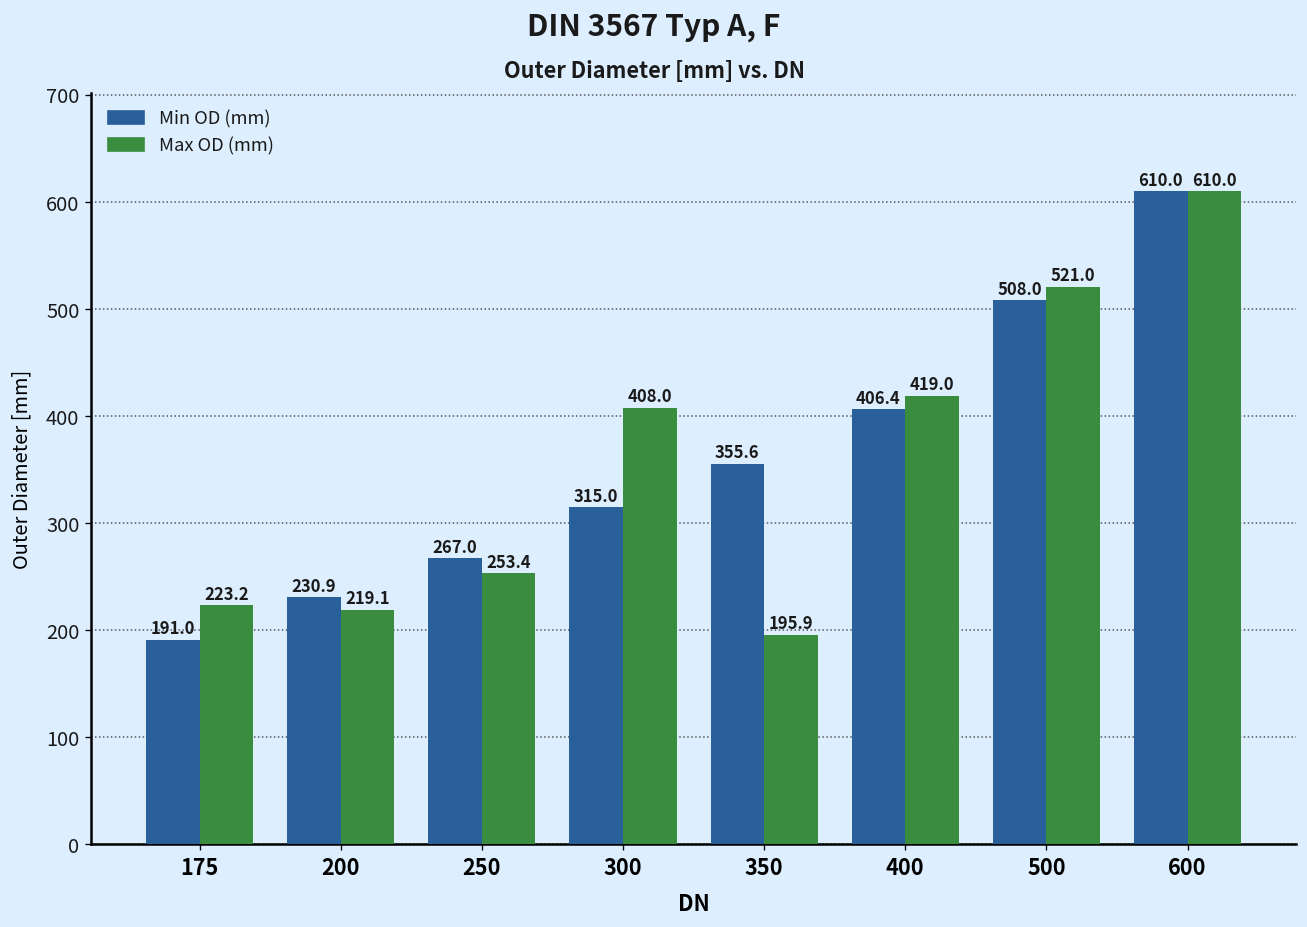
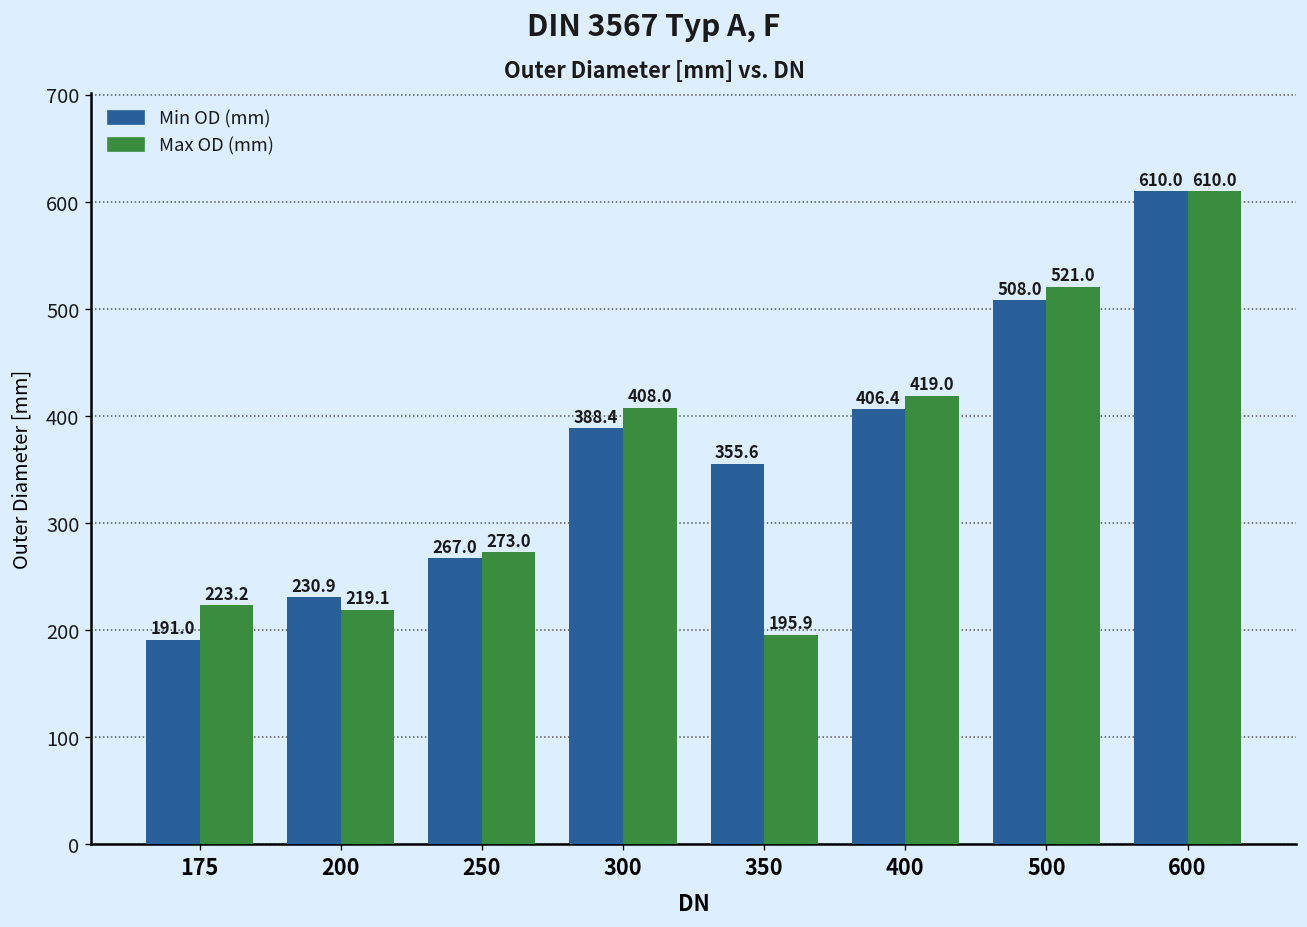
  {
    "Min OD (mm)": {
      "175": 191.0,
      "200": 230.9,
      "250": 267.0,
-     "300": 315.0,
+     "300": 388.4,
      "350": 355.6,
      "400": 406.4,
      "500": 508.0,
      "600": 610.0
    },
    "Max OD (mm)": {
      "175": 223.2,
      "200": 219.1,
-     "250": 253.4,
+     "250": 273.0,
      "300": 408.0,
      "350": 195.9,
      "400": 419.0,
      "500": 521.0,
      "600": 610.0
    }
  }
